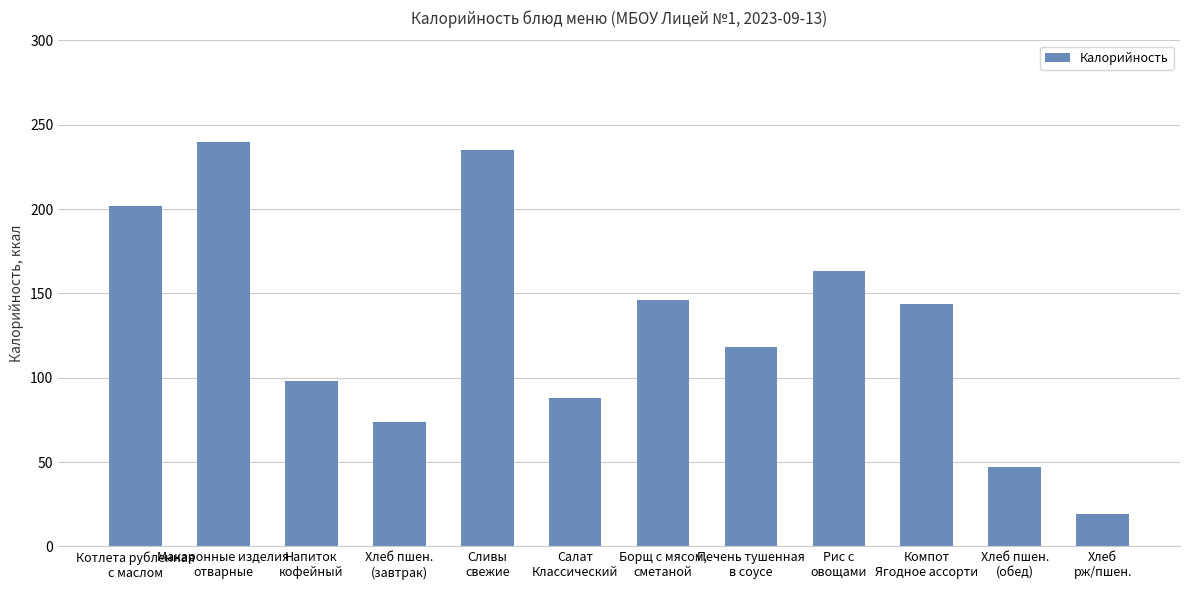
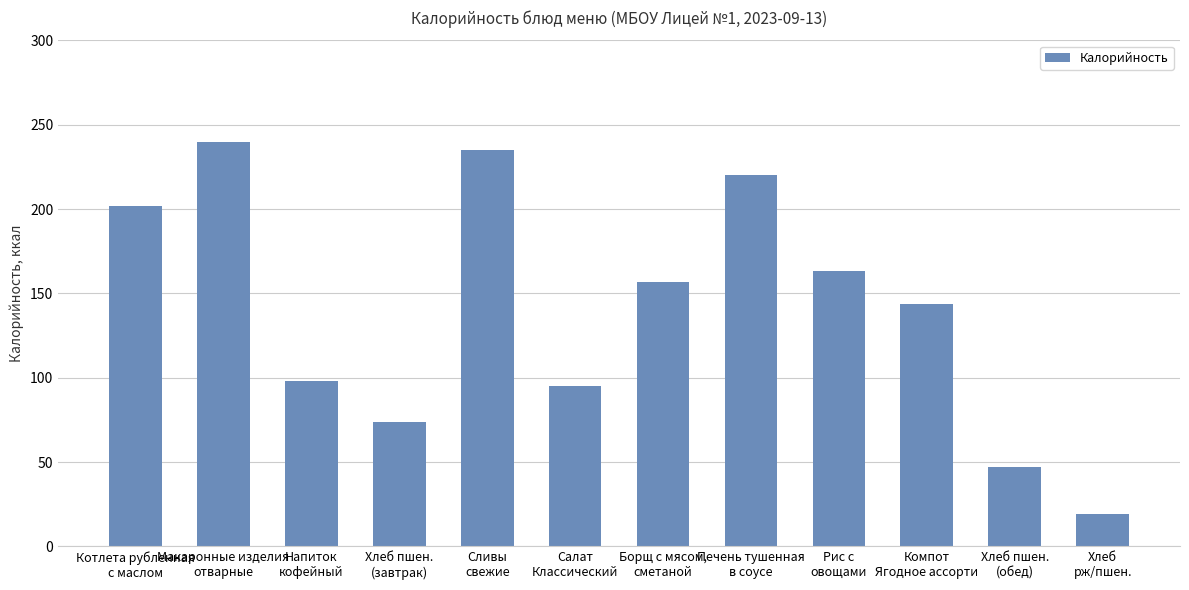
  {
    "Хлеб пшен. (завтрак)": 74,
    "Сливы свежие": 235,
-   "Салат Классический": 88,
-   "Борщ с мясом, сметаной": 146,
-   "Печень тушенная в соусе": 118,
+   "Салат Классический": 95,
+   "Борщ с мясом, сметаной": 157,
+   "Печень тушенная в соусе": 220,
    "Рис с овощами": 163,
    "Компот Ягодное ассорти": 144,
    "Хлеб пшен. (обед)": 47,
    "Хлеб рж/пшен.": 19
  }
